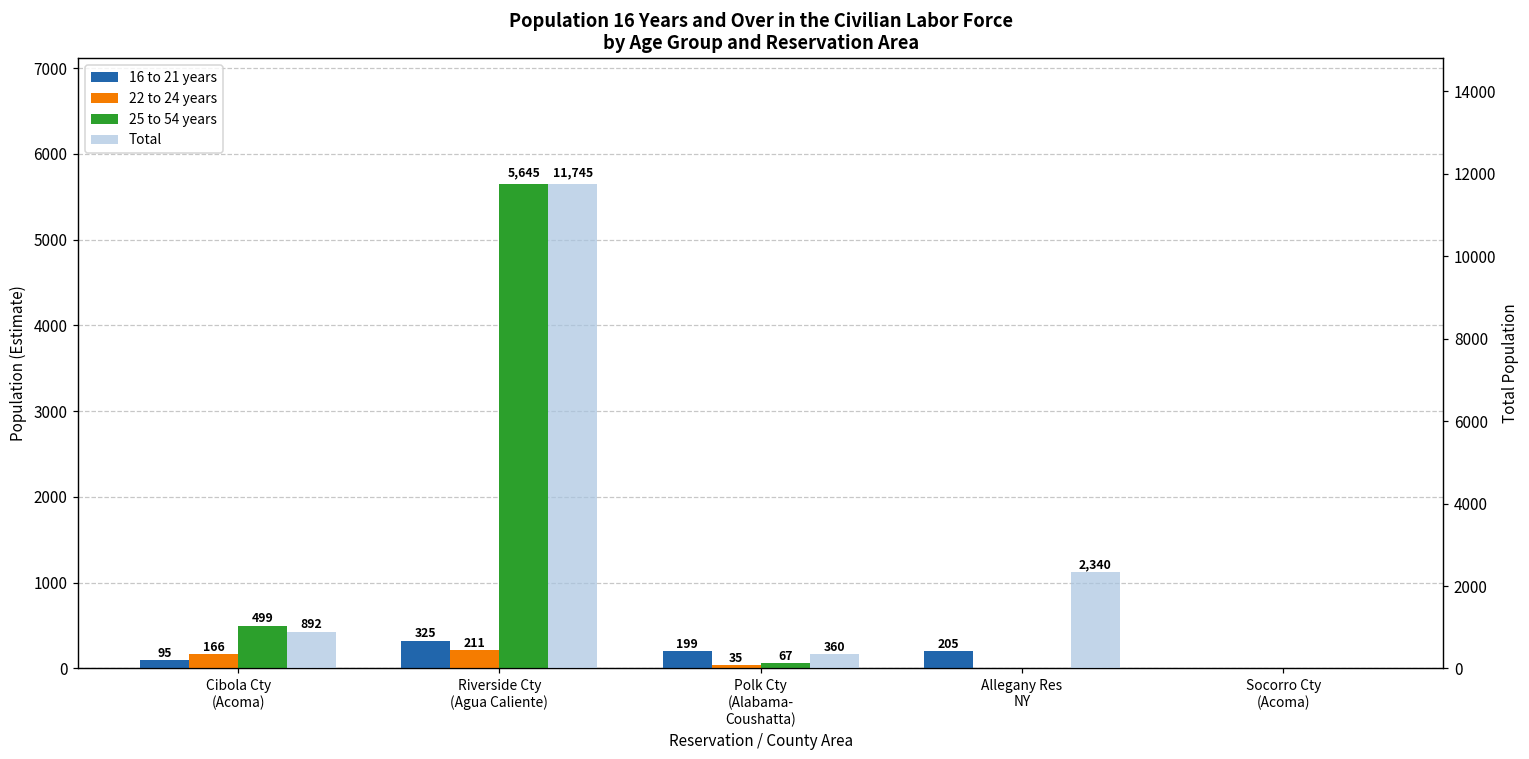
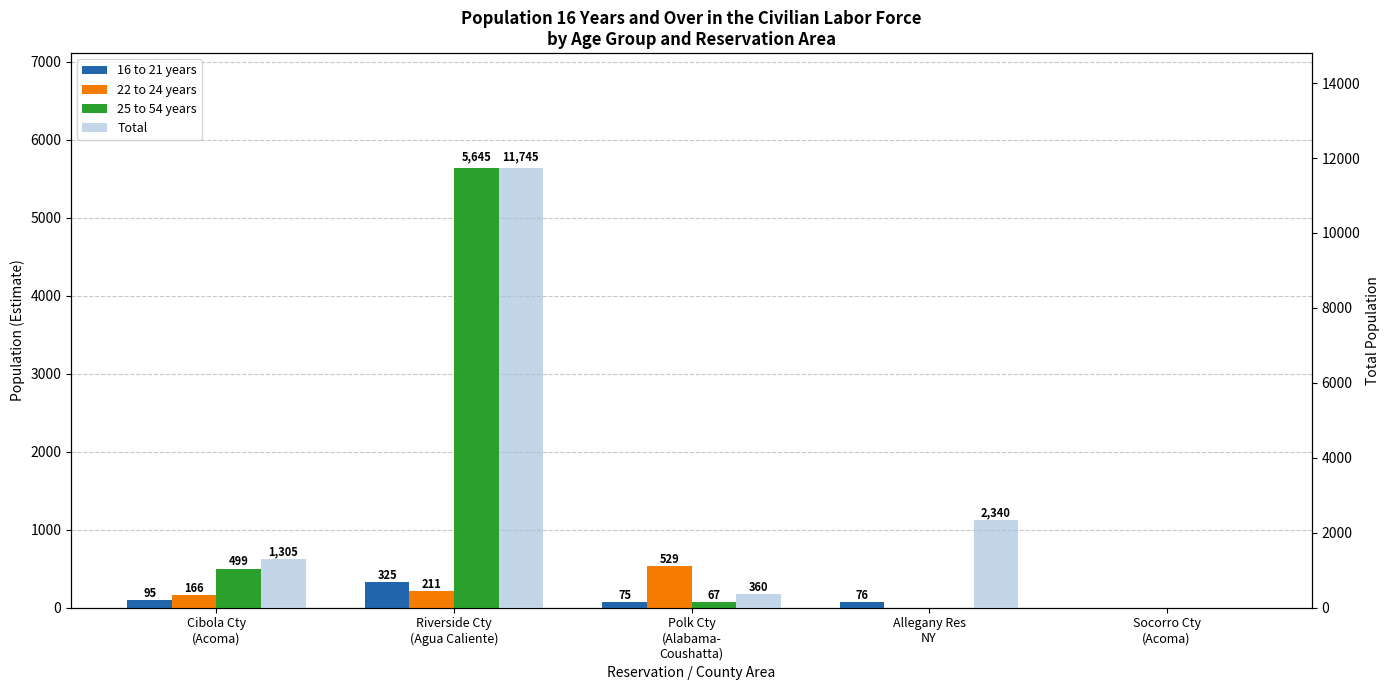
  {
    "16 to 21 years": {
      "Cibola Cty (Acoma)": "95",
      "Riverside Cty (Agua Caliente)": "325",
-     "Polk Cty (Alabama- Coushatta)": "199",
-     "Allegany Res NY": "205"
+     "Polk Cty (Alabama- Coushatta)": "75",
+     "Allegany Res NY": "76"
    },
    "22 to 24 years": {
      "Cibola Cty (Acoma)": "166",
      "Riverside Cty (Agua Caliente)": "211",
-     "Polk Cty (Alabama- Coushatta)": "35"
+     "Polk Cty (Alabama- Coushatta)": "529"
    },
    "25 to 54 years": {
      "Cibola Cty (Acoma)": "499",
      "Riverside Cty (Agua Caliente)": "5,645",
      "Polk Cty (Alabama- Coushatta)": "67"
    },
    "Total": {
-     "Cibola Cty (Acoma)": "892",
+     "Cibola Cty (Acoma)": "1,305",
      "Riverside Cty (Agua Caliente)": "11,745",
      "Polk Cty (Alabama- Coushatta)": "360",
      "Allegany Res NY": "2,340"
    }
  }
